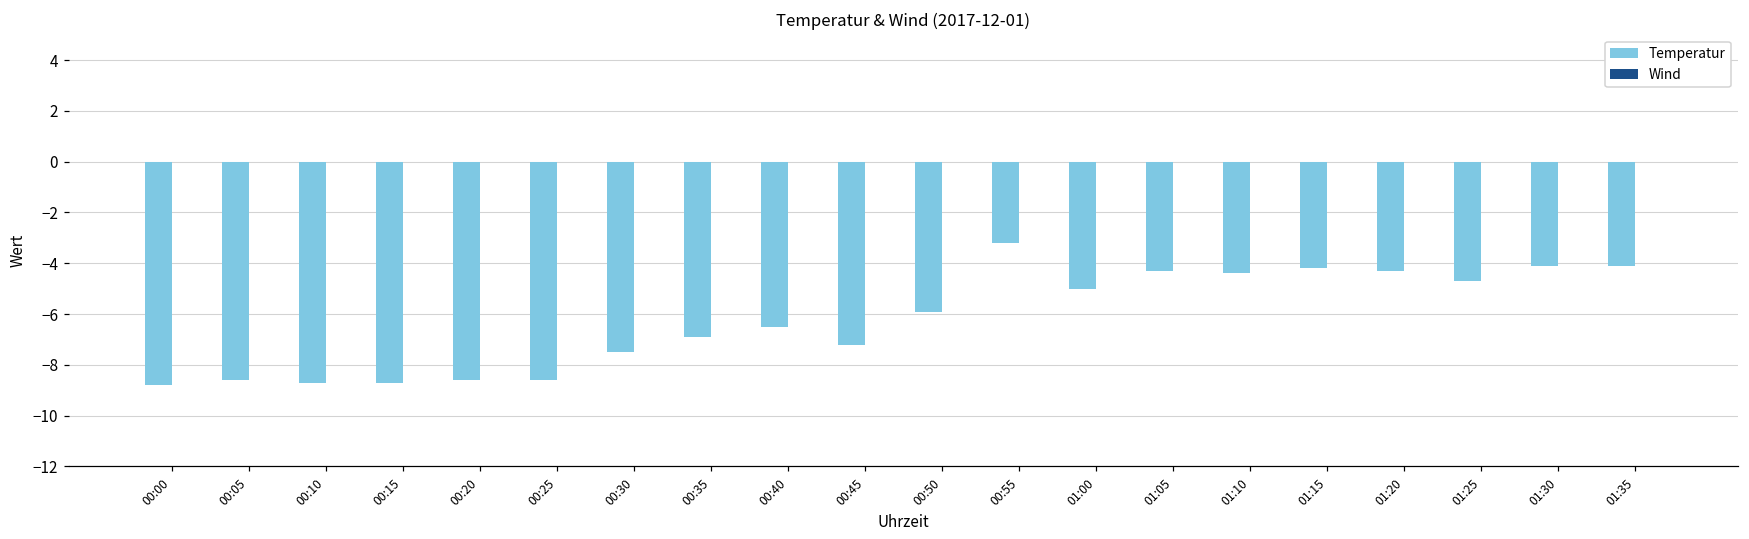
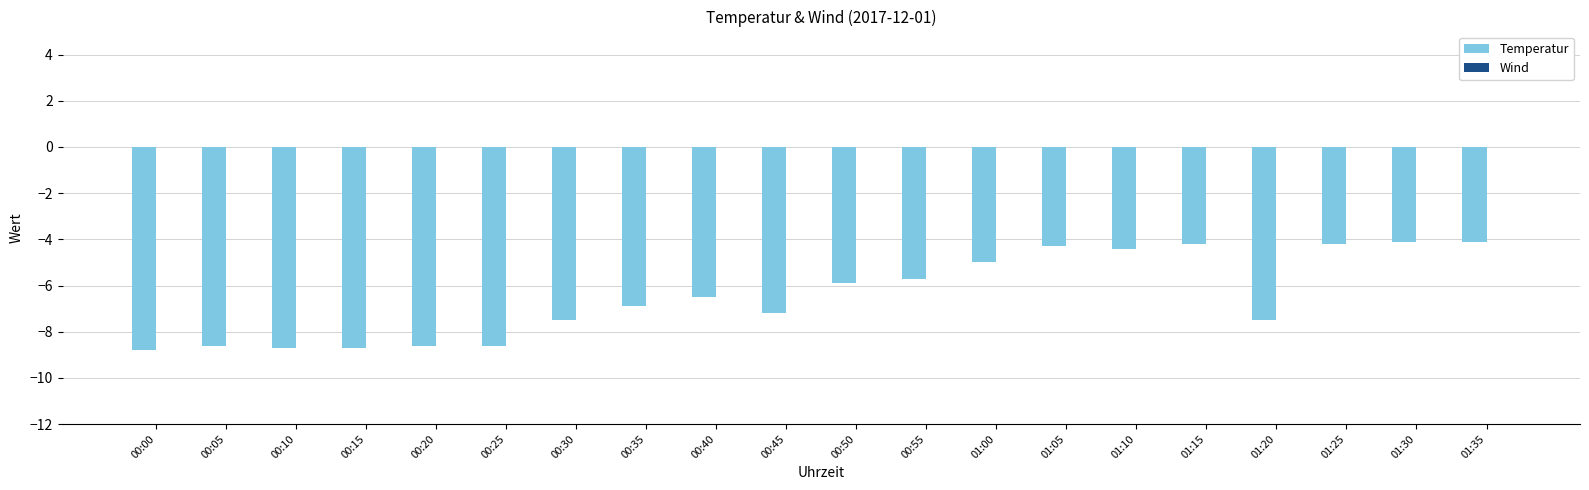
  {
    "Temperatur": {
      "00:00": -8.8,
      "00:05": -8.6,
      "00:10": -8.7,
      "00:15": -8.7,
      "00:20": -8.6,
      "00:25": -8.6,
      "00:30": -7.5,
      "00:35": -6.9,
      "00:40": -6.5,
      "00:45": -7.2,
      "00:50": -5.9,
-     "00:55": -3.2,
+     "00:55": -5.7,
      "01:00": -5.0,
      "01:05": -4.3,
      "01:10": -4.4,
      "01:15": -4.2,
-     "01:20": -4.3,
-     "01:25": -4.7,
+     "01:20": -7.5,
+     "01:25": -4.2,
      "01:30": -4.1,
      "01:35": -4.1
    },
    "Wind": {
      "00:00": 0.0,
      "00:05": 0.0,
      "00:10": 0.0,
      "00:15": 0.0,
      "00:20": 0.0,
      "00:25": 0.0,
      "00:30": 0.0,
      "00:35": 0.0,
      "00:40": 0.0,
      "00:45": 0.0,
      "00:50": 0.0,
      "00:55": 0.0,
      "01:00": 0.0,
      "01:05": 0.0,
      "01:10": 0.0,
      "01:15": 0.0,
      "01:20": 0.0,
      "01:25": 0.0,
      "01:30": 0.0,
      "01:35": 0.0
    }
  }
